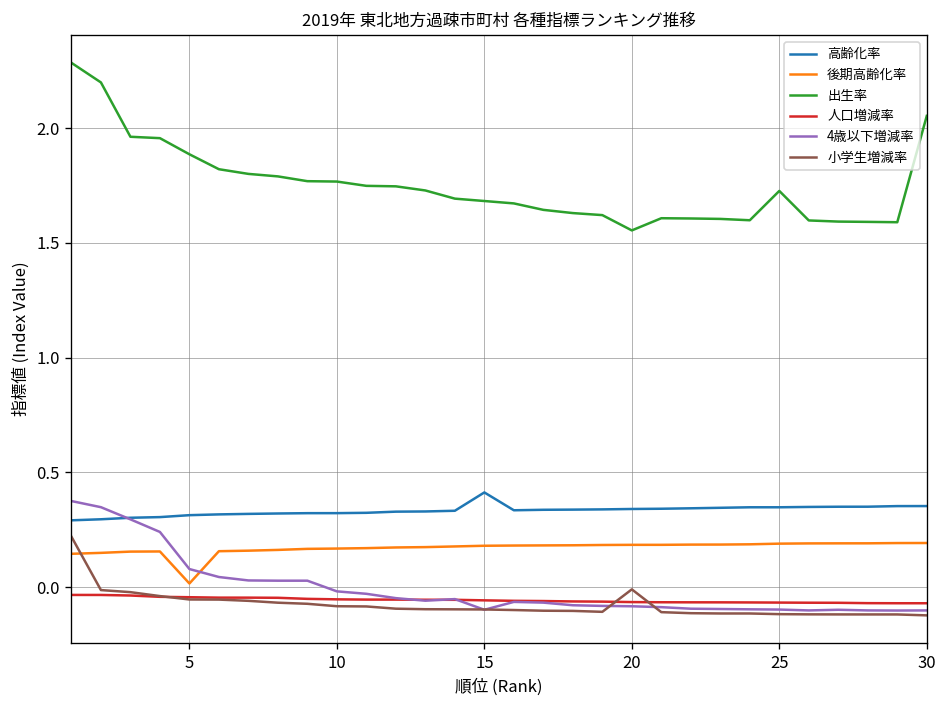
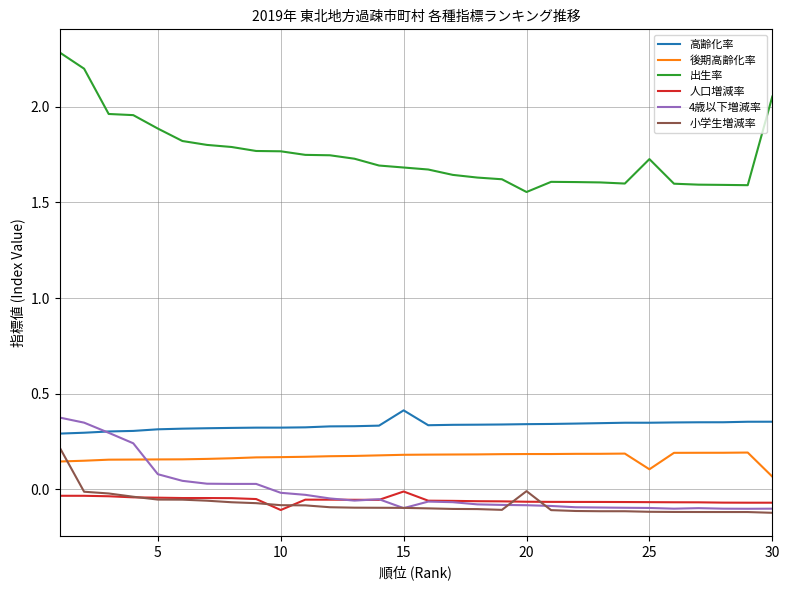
  {
    "高齢化率": {
      "5": 0.31,
      "10": 0.32,
      "15": 0.41,
      "20": 0.34,
      "25": 0.35,
      "30": 0.35
    },
    "後期高齢化率": {
-     "5": 0.02,
+     "5": 0.16,
      "10": 0.17,
      "15": 0.18,
      "20": 0.18,
-     "25": 0.19,
-     "30": 0.19
+     "25": 0.10,
+     "30": 0.07
    },
    "出生率": {
      "5": 1.89,
      "10": 1.77,
      "15": 1.68,
      "20": 1.55,
      "25": 1.73,
      "30": 2.05
    },
    "人口増減率": {
-     "10": -0.05,
-     "15": -0.06,
+     "10": -0.11,
+     "15": -0.01,
      "20": -0.07,
      "25": -0.07,
      "30": -0.07
    },
    "4歳以下増減率": {
      "5": 0.08,
      "10": -0.02,
      "20": -0.08,
      "25": -0.10,
      "30": -0.10
    },
    "小学生増減率": {
      "10": -0.08,
      "20": -0.01,
      "25": -0.12,
      "30": -0.12
    }
  }
